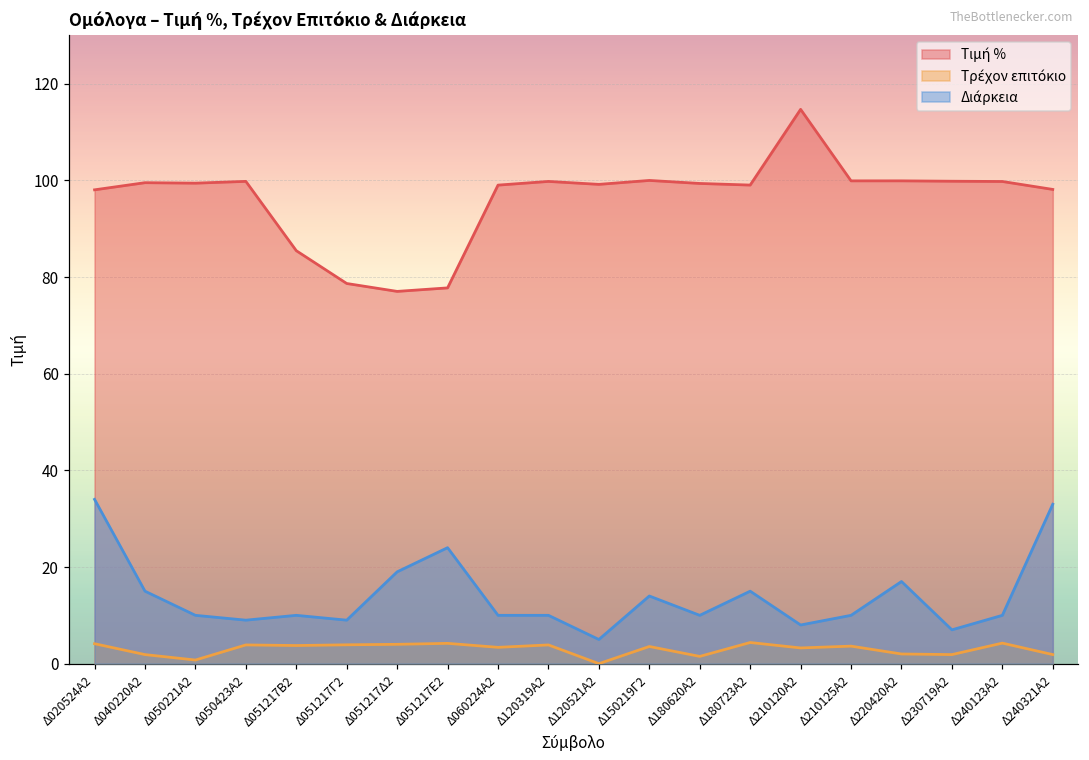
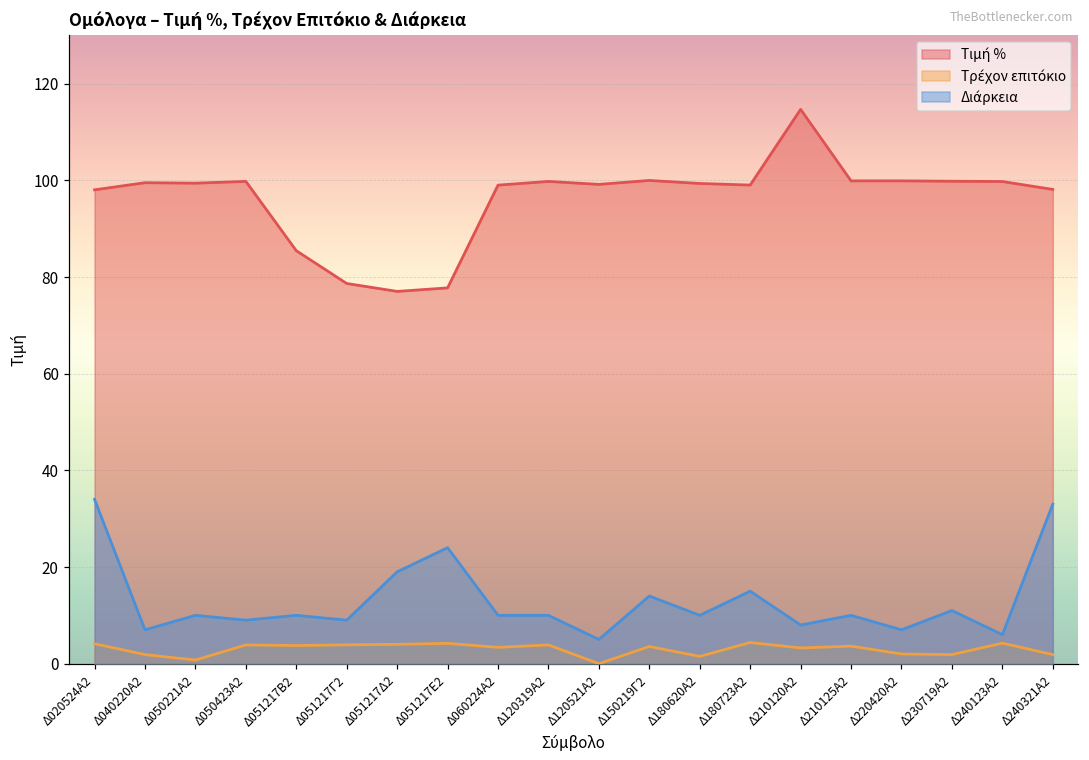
  {
    "Διάρκεια": {
      "Δ020524Α2": 34,
-     "Δ040220Α2": 15,
+     "Δ040220Α2": 7,
      "Δ050221Α2": 10,
      "Δ050423Α2": 9,
      "Δ051217Β2": 10,
      "Δ051217Γ2": 9,
      "Δ051217Δ2": 19,
      "Δ051217Ε2": 24,
      "Δ060224Α2": 10,
      "Δ120319Α2": 10,
      "Δ120521Α2": 5,
      "Δ150219Γ2": 14,
      "Δ180620Α2": 10,
      "Δ180723Α2": 15,
      "Δ210120Α2": 8,
      "Δ210125Α2": 10,
-     "Δ220420Α2": 17,
-     "Δ230719Α2": 7,
-     "Δ240123Α2": 10,
+     "Δ220420Α2": 7,
+     "Δ230719Α2": 11,
+     "Δ240123Α2": 6,
      "Δ240321Α2": 33
    }
  }
